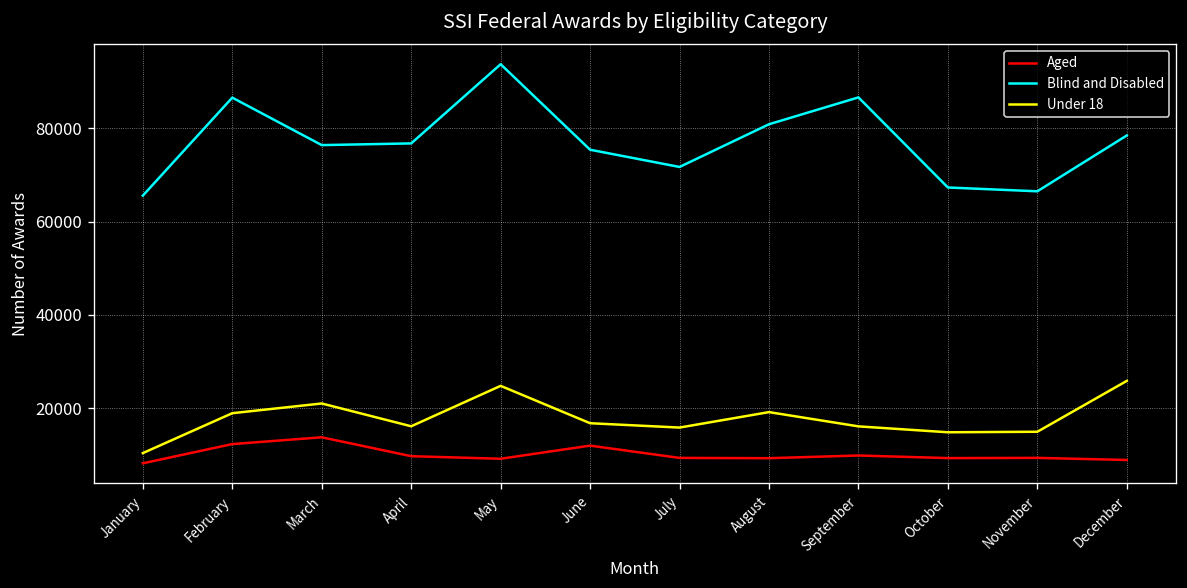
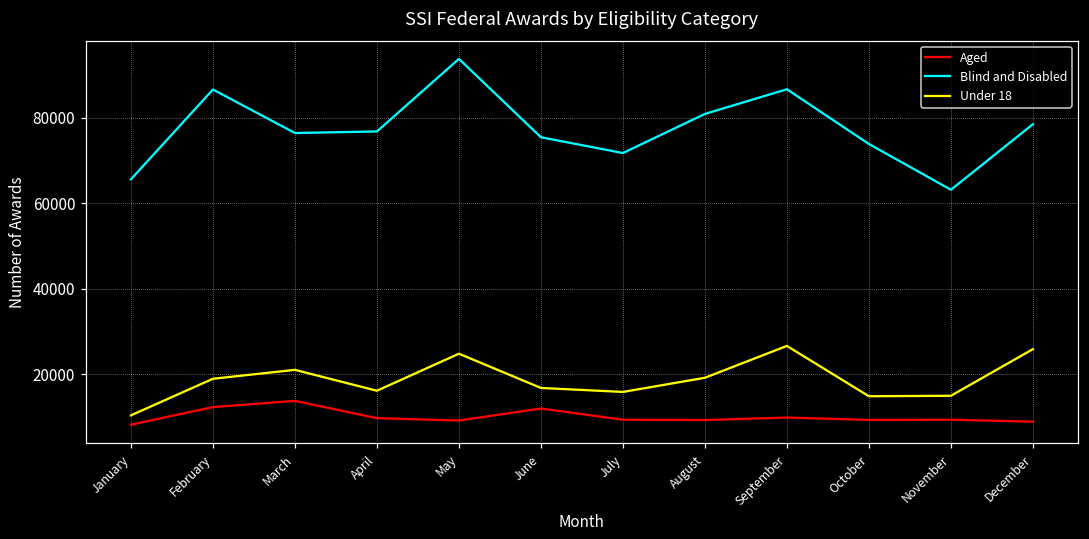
  {
    "Aged": {
      "January": 8000,
      "February": 12000,
      "March": 14000,
      "April": 10000,
      "May": 9000,
      "June": 12000,
      "July": 9000,
      "August": 9000,
      "September": 10000,
      "October": 9000,
      "November": 9000,
      "December": 9000
    },
    "Blind and Disabled": {
      "January": 66000,
      "February": 87000,
      "March": 76000,
      "April": 77000,
      "May": 94000,
      "June": 75000,
      "July": 72000,
      "August": 81000,
      "September": 87000,
-     "October": 67000,
-     "November": 67000,
+     "October": 74000,
+     "November": 63000,
      "December": 78000
    },
    "Under 18": {
      "January": 10000,
      "February": 19000,
      "March": 21000,
      "April": 16000,
      "May": 25000,
      "June": 17000,
      "July": 16000,
      "August": 19000,
-     "September": 16000,
+     "September": 27000,
      "October": 15000,
      "November": 15000,
      "December": 26000
    }
  }
